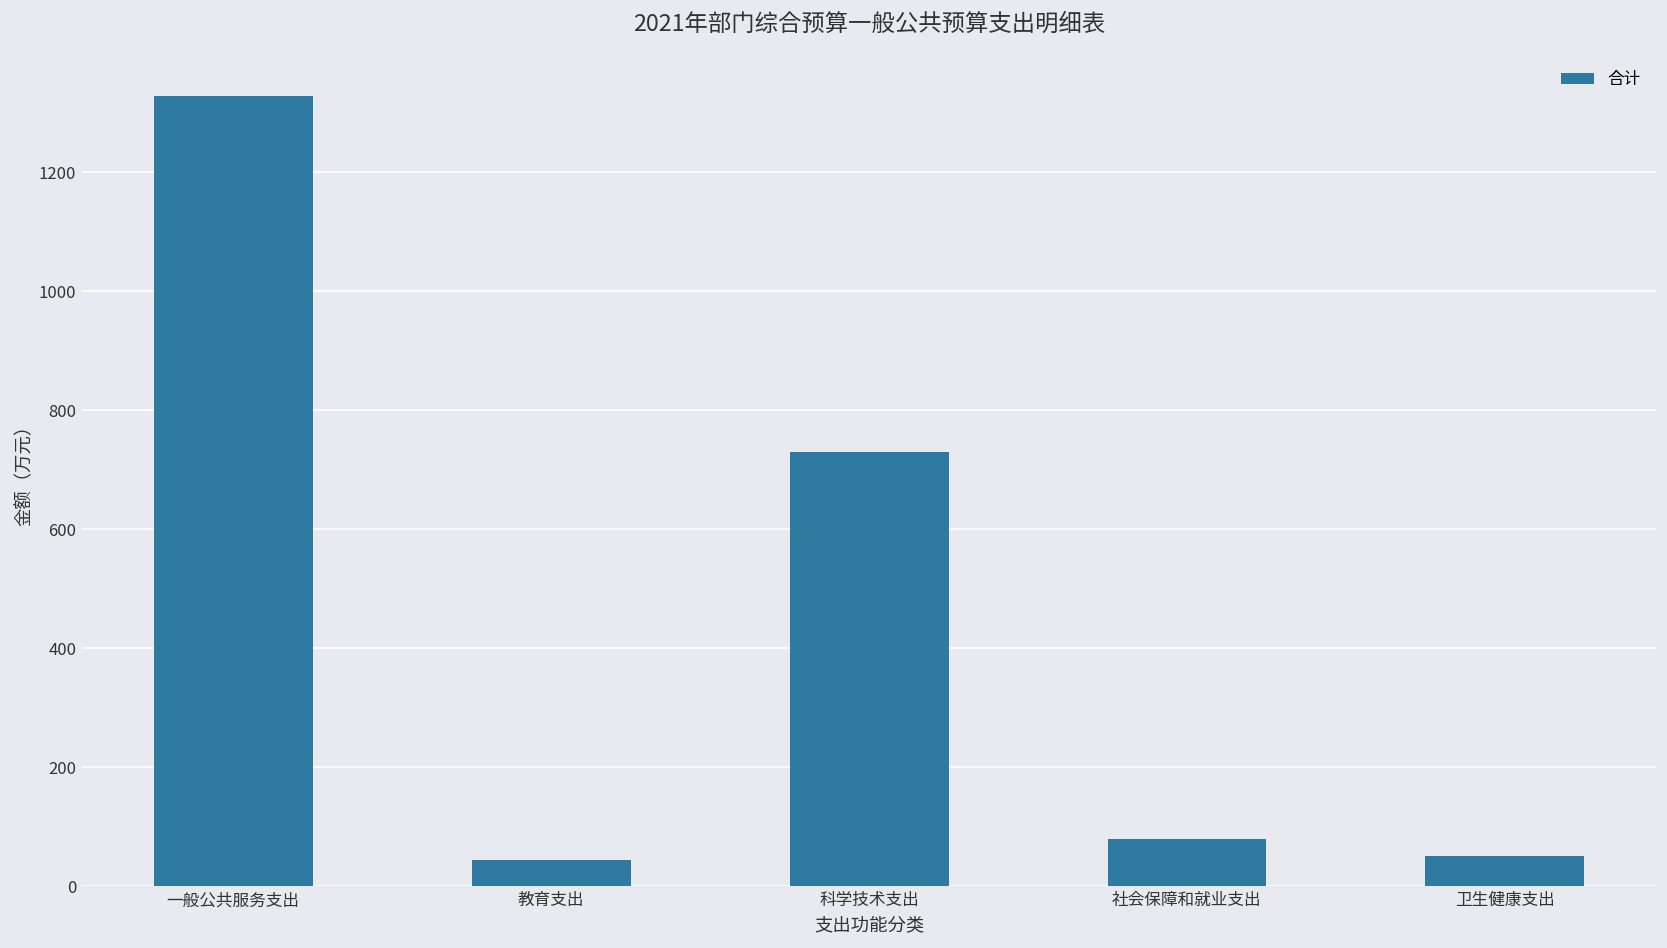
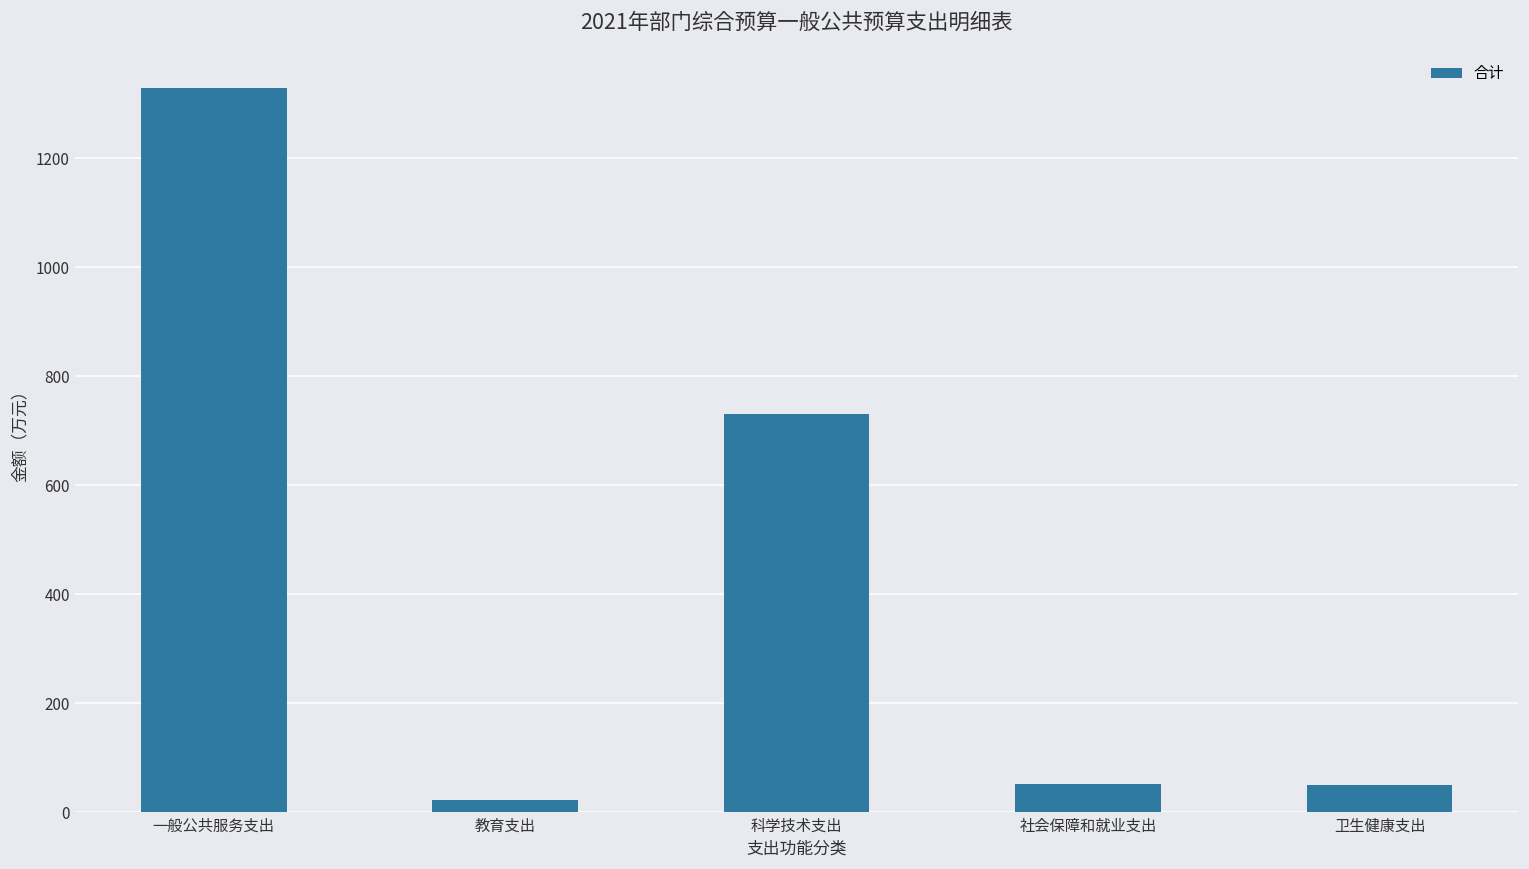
  {
    "一般公共服务支出": 1330,
-   "教育支出": 40,
+   "教育支出": 20,
    "科学技术支出": 730,
-   "社会保障和就业支出": 80,
+   "社会保障和就业支出": 50,
    "卫生健康支出": 50
  }
